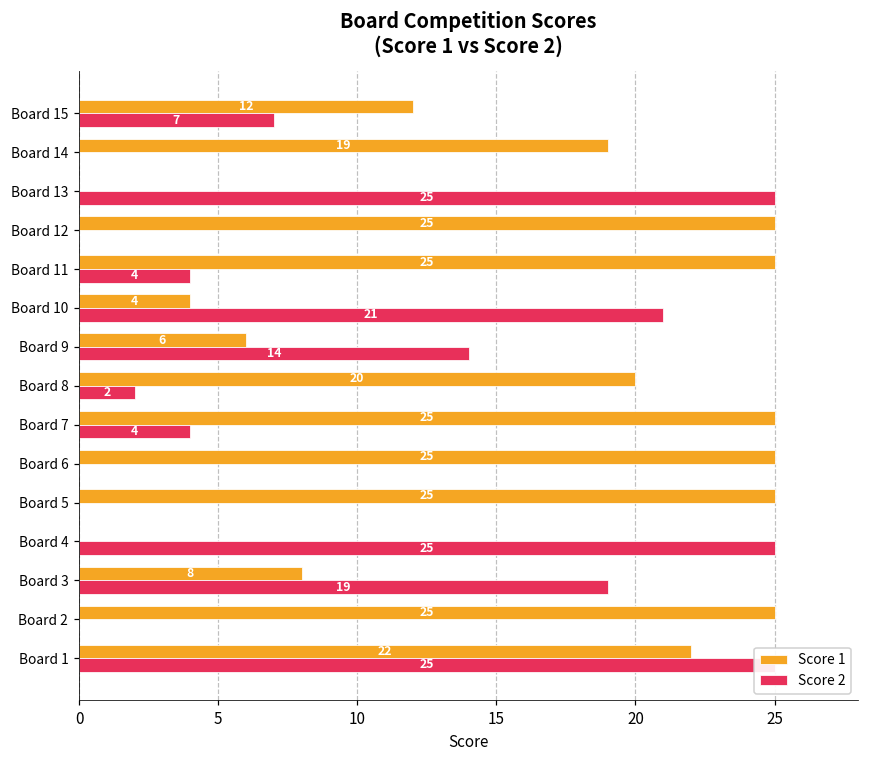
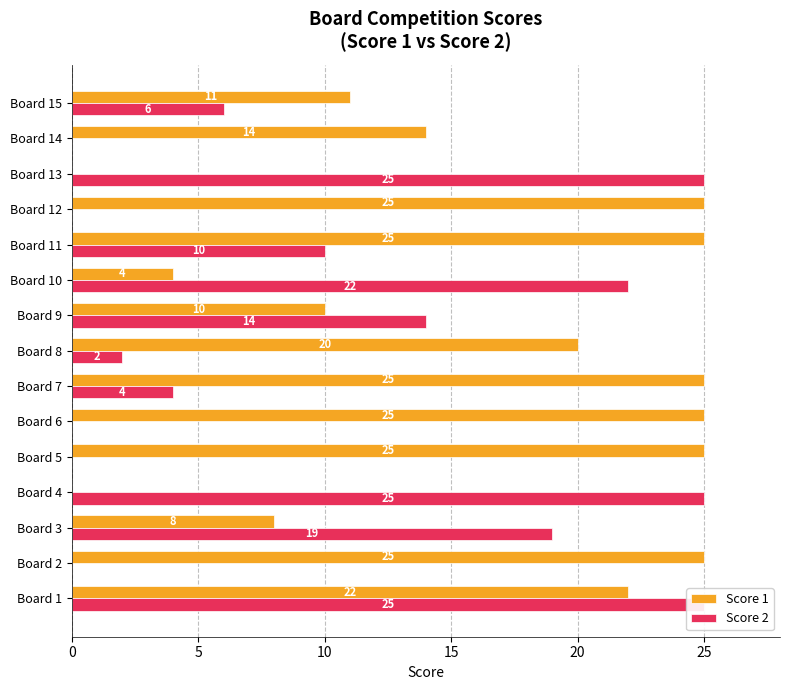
  {
    "Score 1": {
-     "Board 15": 12,
-     "Board 14": 19,
+     "Board 15": 11,
+     "Board 14": 14,
      "Board 12": 25,
      "Board 11": 25,
      "Board 10": 4,
-     "Board 9": 6,
+     "Board 9": 10,
      "Board 8": 20,
      "Board 7": 25,
      "Board 6": 25,
      "Board 5": 25,
      "Board 3": 8,
      "Board 2": 25,
      "Board 1": 22
    },
    "Score 2": {
-     "Board 15": 7,
+     "Board 15": 6,
      "Board 13": 25,
-     "Board 11": 4,
-     "Board 10": 21,
+     "Board 11": 10,
+     "Board 10": 22,
      "Board 9": 14,
      "Board 8": 2,
      "Board 7": 4,
      "Board 4": 25,
      "Board 3": 19
    }
  }
